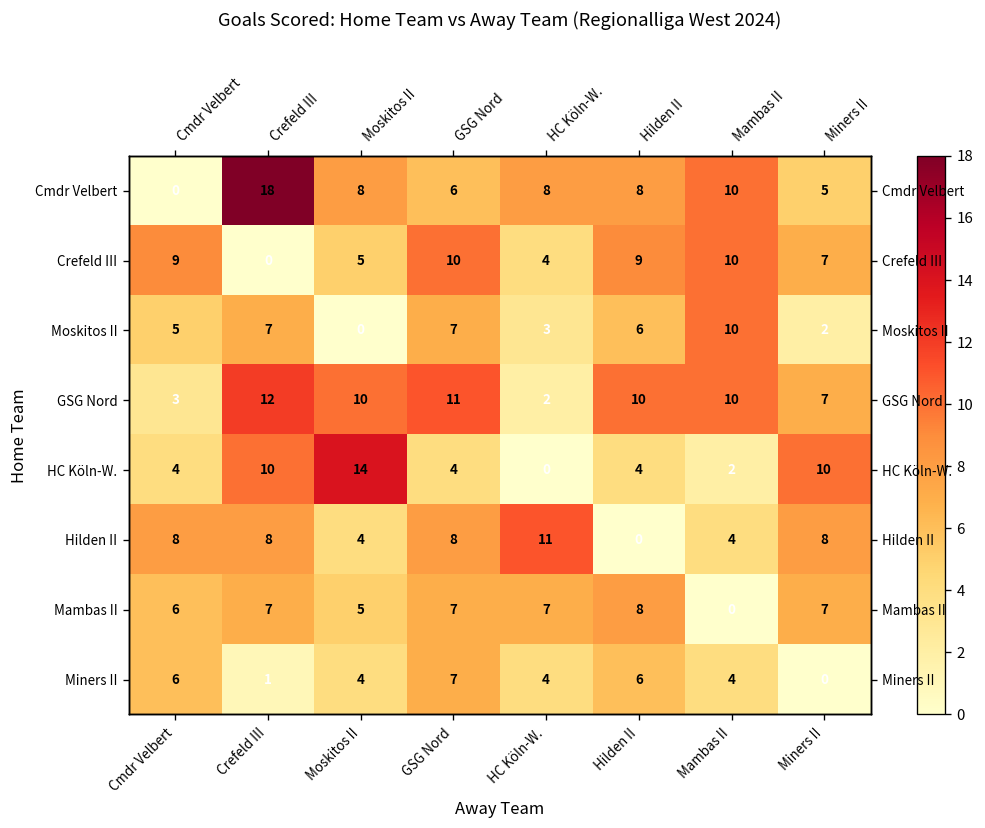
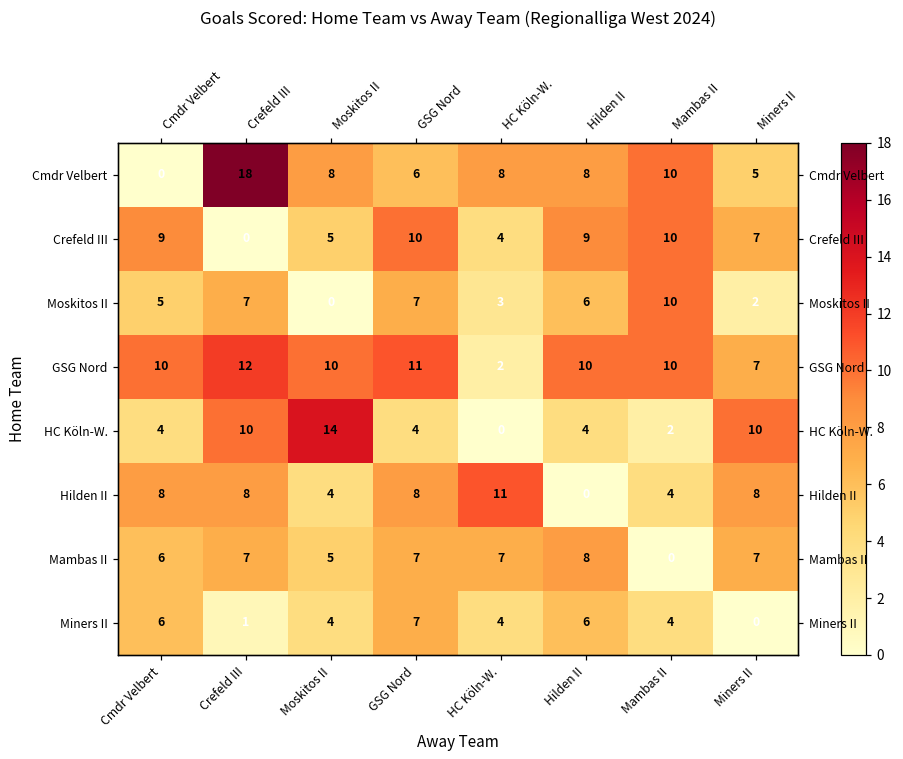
  {
    "Cmdr Velbert": {
      "Cmdr Velbert": 0,
      "Crefeld III": 18,
      "Moskitos II": 8,
      "GSG Nord": 6,
      "HC Köln-W.": 8,
      "Hilden II": 8,
      "Mambas II": 10,
      "Miners II": 5
    },
    "Crefeld III": {
      "Cmdr Velbert": 9,
      "Crefeld III": 0,
      "Moskitos II": 5,
      "GSG Nord": 10,
      "HC Köln-W.": 4,
      "Hilden II": 9,
      "Mambas II": 10,
      "Miners II": 7
    },
    "Moskitos II": {
      "Cmdr Velbert": 5,
      "Crefeld III": 7,
      "Moskitos II": 0,
      "GSG Nord": 7,
      "HC Köln-W.": 3,
      "Hilden II": 6,
      "Mambas II": 10,
      "Miners II": 2
    },
    "GSG Nord": {
-     "Cmdr Velbert": 3,
+     "Cmdr Velbert": 10,
      "Crefeld III": 12,
      "Moskitos II": 10,
      "GSG Nord": 11,
      "HC Köln-W.": 2,
      "Hilden II": 10,
      "Mambas II": 10,
      "Miners II": 7
    },
    "HC Köln-W.": {
      "Cmdr Velbert": 4,
      "Crefeld III": 10,
      "Moskitos II": 14,
      "GSG Nord": 4,
      "HC Köln-W.": 0,
      "Hilden II": 4,
      "Mambas II": 2,
      "Miners II": 10
    },
    "Hilden II": {
      "Cmdr Velbert": 8,
      "Crefeld III": 8,
      "Moskitos II": 4,
      "GSG Nord": 8,
      "HC Köln-W.": 11,
      "Hilden II": 0,
      "Mambas II": 4,
      "Miners II": 8
    },
    "Mambas II": {
      "Cmdr Velbert": 6,
      "Crefeld III": 7,
      "Moskitos II": 5,
      "GSG Nord": 7,
      "HC Köln-W.": 7,
      "Hilden II": 8,
      "Mambas II": 0,
      "Miners II": 7
    },
    "Miners II": {
      "Cmdr Velbert": 6,
      "Crefeld III": 1,
      "Moskitos II": 4,
      "GSG Nord": 7,
      "HC Köln-W.": 4,
      "Hilden II": 6,
      "Mambas II": 4,
      "Miners II": 0
    }
  }
